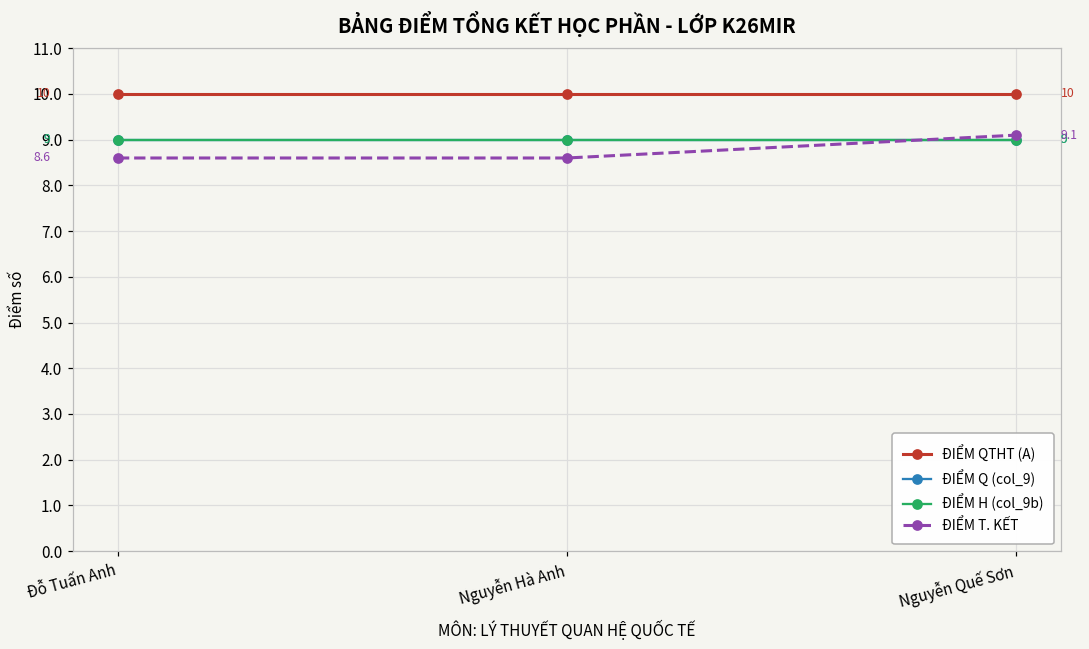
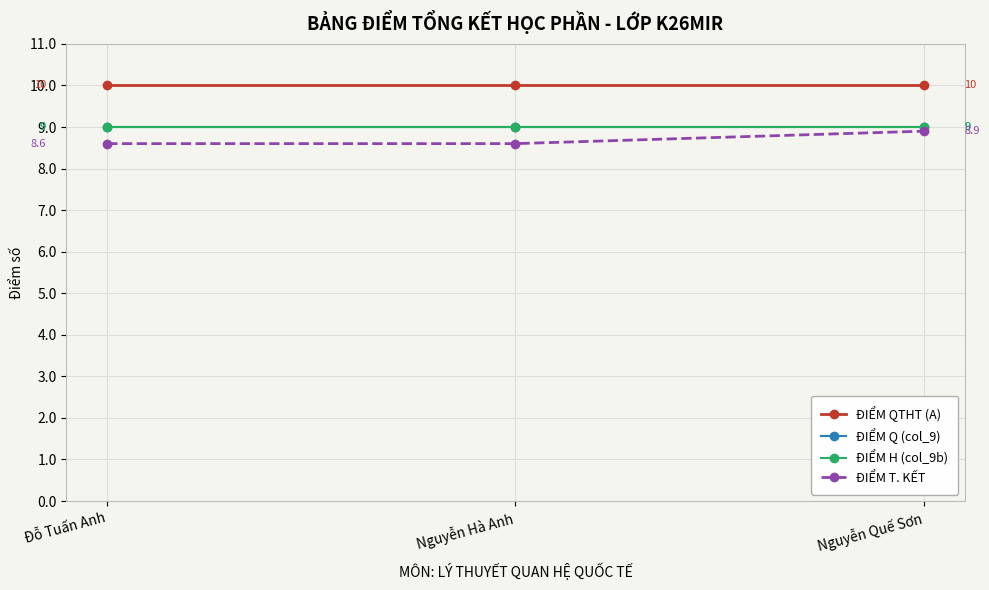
  {
    "ĐIỂM QTHT (A)": {
      "Đỗ Tuấn Anh": 10.0,
      "Nguyễn Hà Anh": 10.0,
      "Nguyễn Quế Sơn": 10.0
    },
    "ĐIỂM H (col_9b)": {
      "Đỗ Tuấn Anh": 9.0,
      "Nguyễn Hà Anh": 9.0,
      "Nguyễn Quế Sơn": 9.0
    },
    "ĐIỂM T. KẾT": {
-     "Nguyễn Quế Sơn": 9.1
+     "Nguyễn Quế Sơn": 8.9
    }
  }
